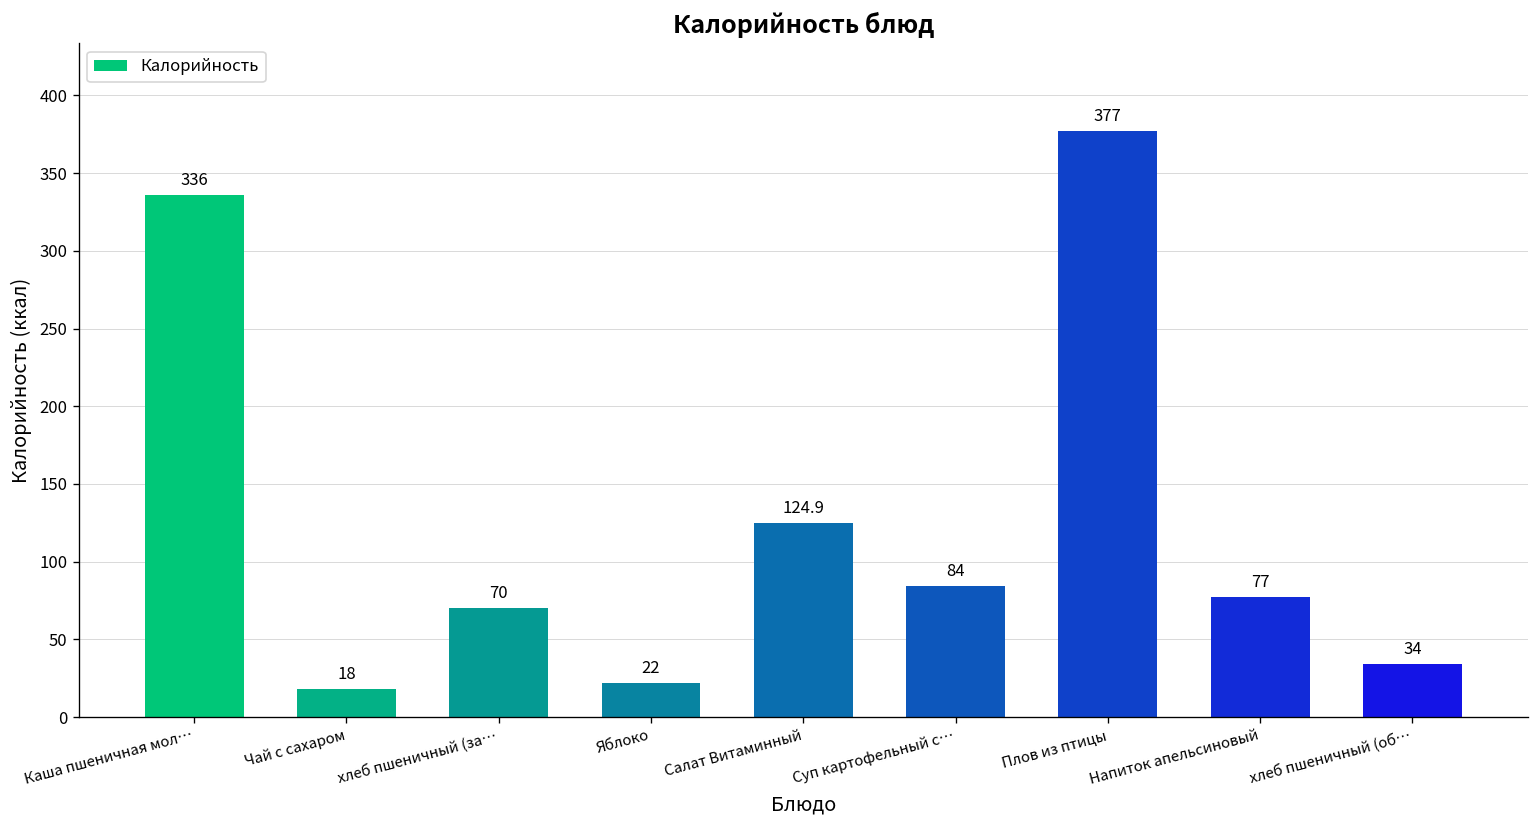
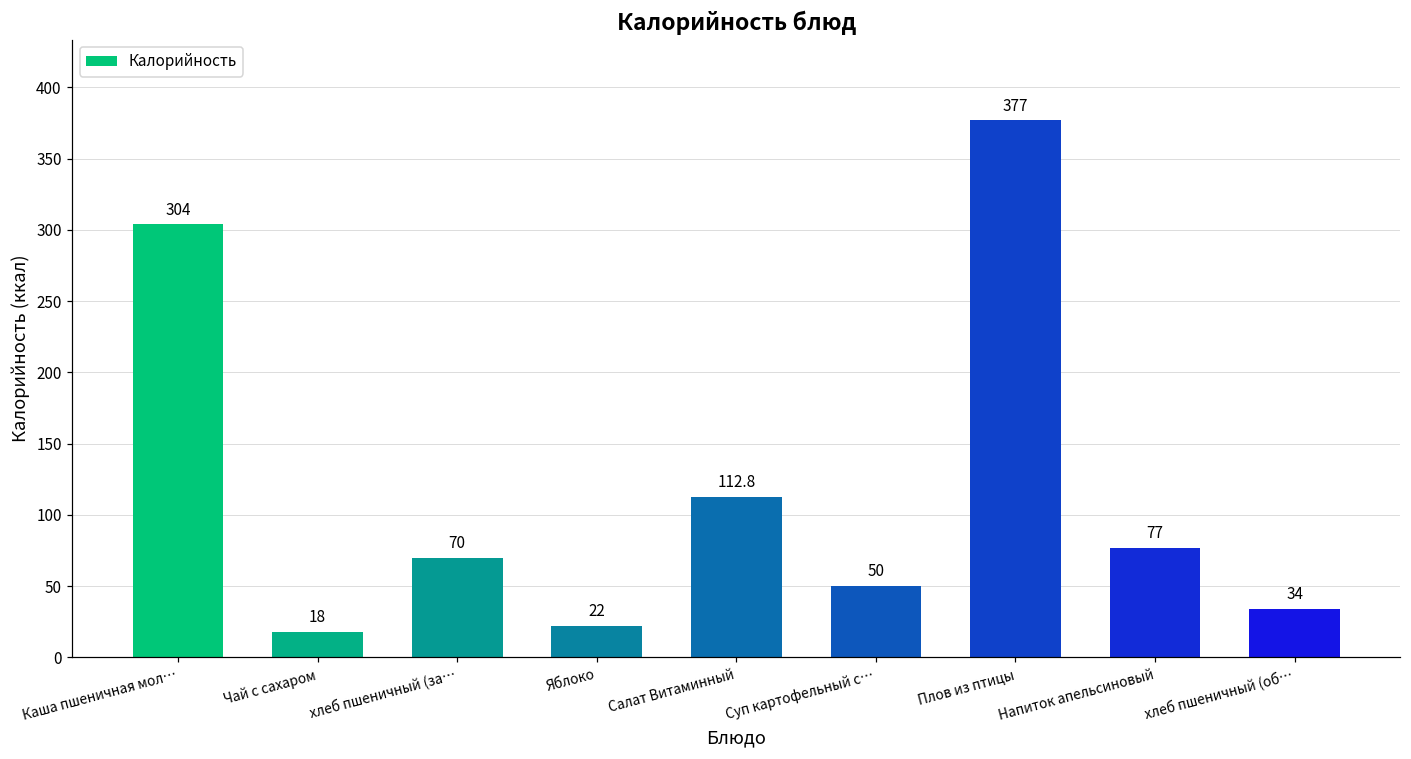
  {
-   "Каша пшеничная мол…": 336,
+   "Каша пшеничная мол…": 304,
    "Чай с сахаром": 18,
    "хлеб пшеничный (за…": 70,
    "Яблоко": 22,
-   "Салат Витаминный": 124.9,
-   "Суп картофельный с…": 84,
+   "Салат Витаминный": 112.8,
+   "Суп картофельный с…": 50,
    "Плов из птицы": 377,
    "Напиток апельсиновый": 77,
    "хлеб пшеничный (об…": 34
  }
